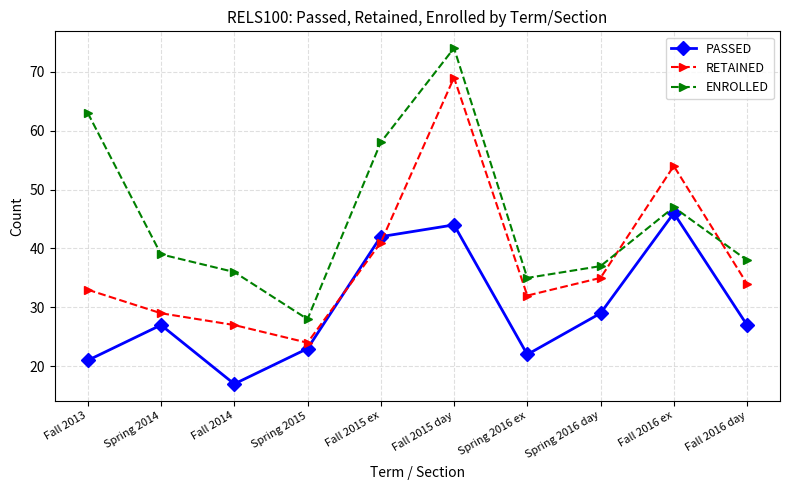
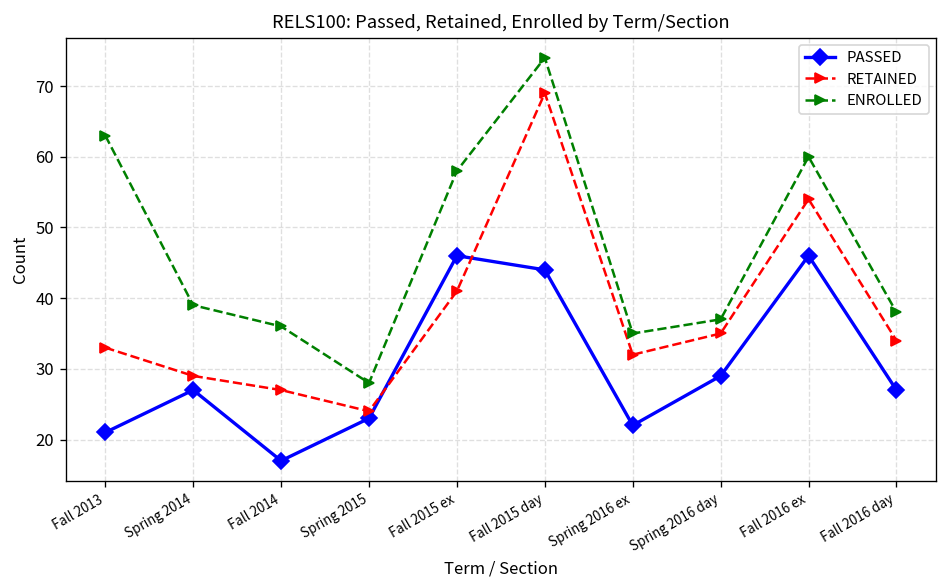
  {
    "PASSED": {
      "Fall 2013": 21,
      "Spring 2014": 27,
      "Fall 2014": 17,
      "Spring 2015": 23,
-     "Fall 2015 ex": 42,
+     "Fall 2015 ex": 46,
      "Fall 2015 day": 44,
      "Spring 2016 ex": 22,
      "Spring 2016 day": 29,
      "Fall 2016 ex": 46,
      "Fall 2016 day": 27
    },
    "RETAINED": {
      "Fall 2013": 33,
      "Spring 2014": 29,
      "Fall 2014": 27,
      "Spring 2015": 24,
      "Fall 2015 ex": 41,
      "Fall 2015 day": 69,
      "Spring 2016 ex": 32,
      "Spring 2016 day": 35,
      "Fall 2016 ex": 54,
      "Fall 2016 day": 34
    },
    "ENROLLED": {
      "Fall 2013": 63,
      "Spring 2014": 39,
      "Fall 2014": 36,
      "Spring 2015": 28,
      "Fall 2015 ex": 58,
      "Fall 2015 day": 74,
      "Spring 2016 ex": 35,
      "Spring 2016 day": 37,
-     "Fall 2016 ex": 47,
+     "Fall 2016 ex": 60,
      "Fall 2016 day": 38
    }
  }
